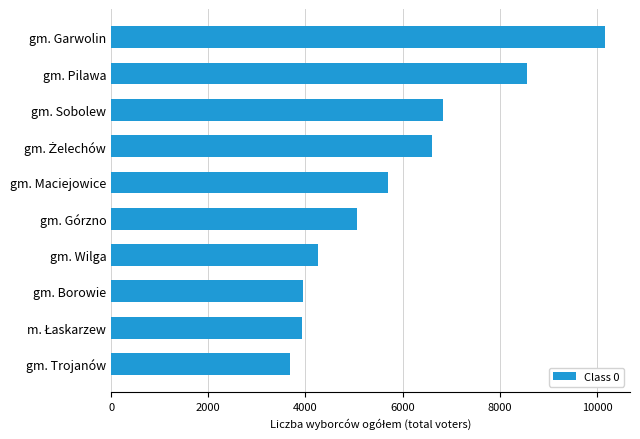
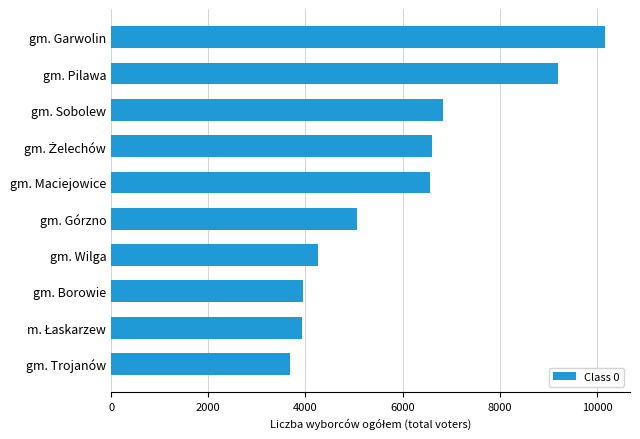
  {
    "gm. Garwolin": 10200,
-   "gm. Pilawa": 8600,
+   "gm. Pilawa": 9200,
    "gm. Sobolew": 6800,
    "gm. Żelechów": 6600,
-   "gm. Maciejowice": 5700,
+   "gm. Maciejowice": 6600,
    "gm. Górzno": 5100,
    "gm. Wilga": 4300,
    "gm. Borowie": 3900,
    "m. Łaskarzew": 3900,
    "gm. Trojanów": 3700
  }
